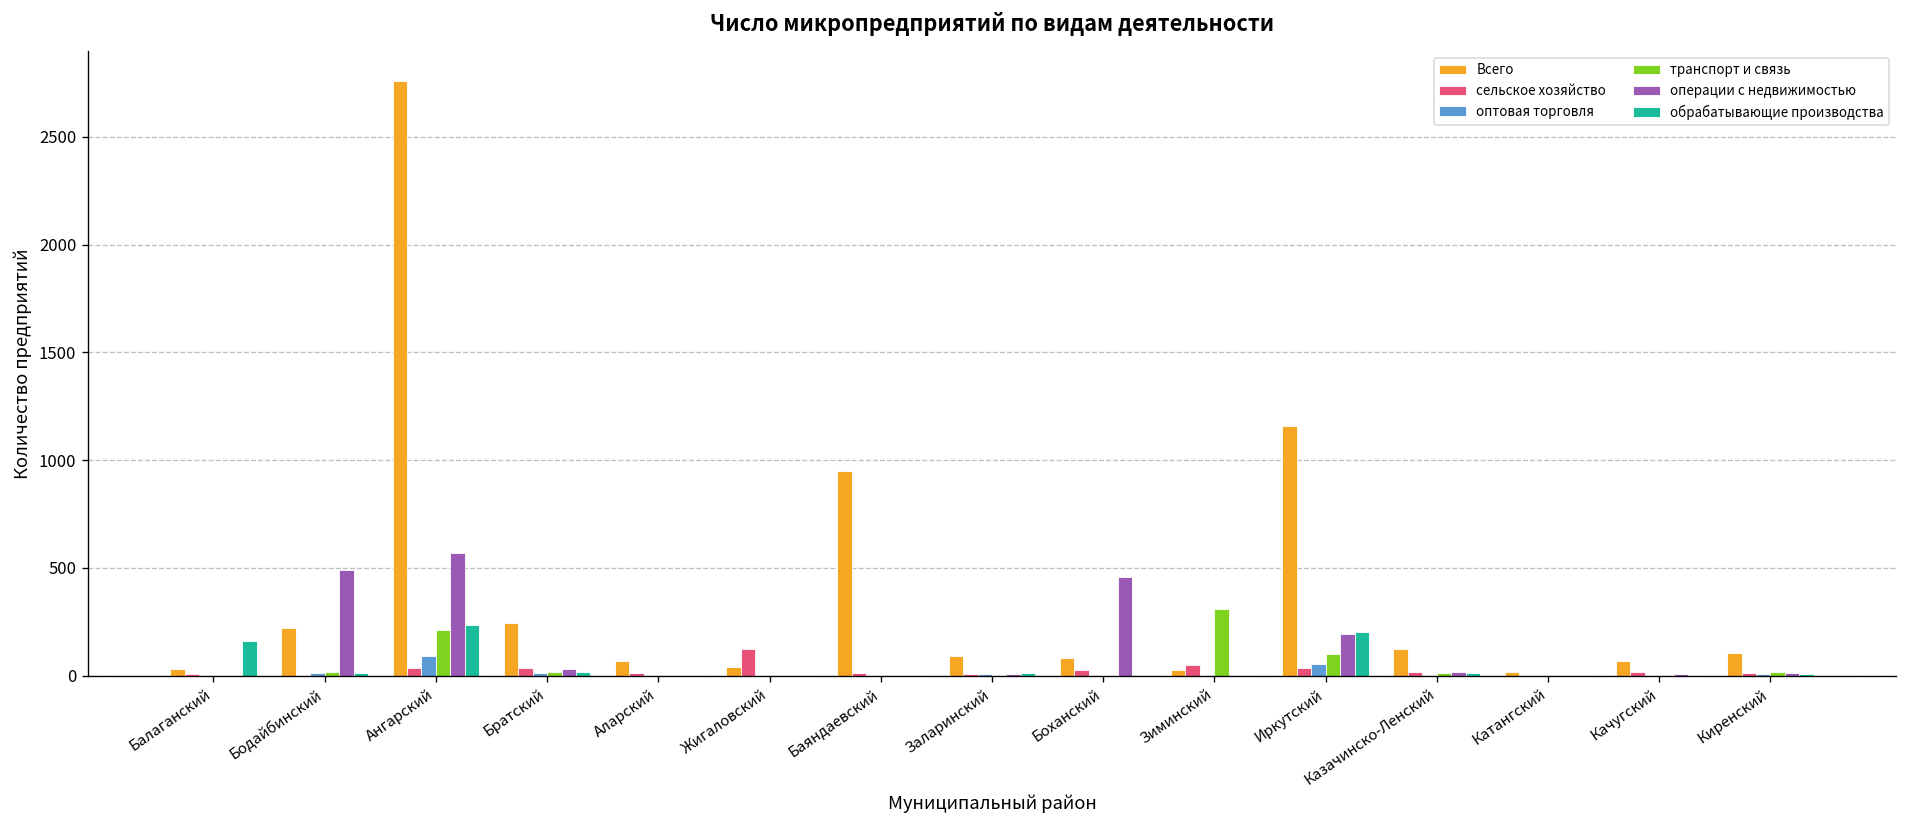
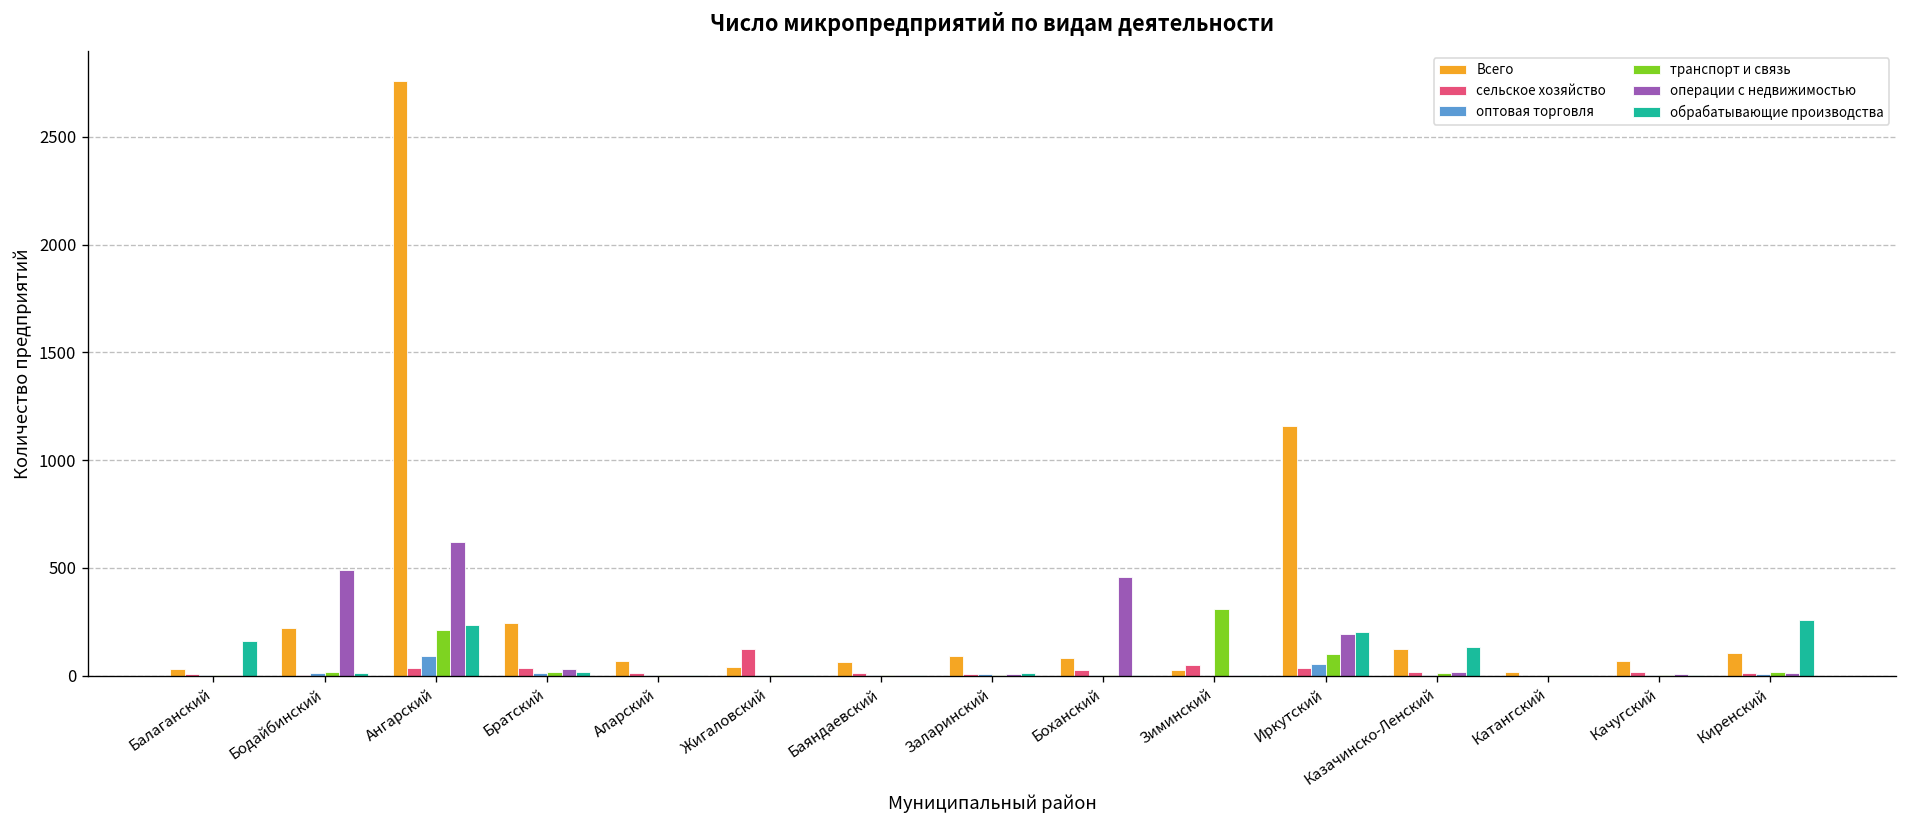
  {
    "Всего": {
      "Балаганский": 30,
      "Бодайбинский": 220,
      "Ангарский": 2760,
      "Братский": 240,
      "Аларский": 70,
      "Жигаловский": 40,
-     "Баяндаевский": 950,
+     "Баяндаевский": 60,
      "Заларинский": 90,
      "Боханский": 80,
      "Зиминский": 30,
      "Иркутский": 1160,
      "Казачинско-Ленский": 130,
      "Катангский": 20,
      "Качугский": 70,
      "Киренский": 110
    },
    "сельское хозяйство": {
      "Ангарский": 30,
      "Братский": 30,
      "Жигаловский": 120,
      "Боханский": 30,
      "Зиминский": 50,
      "Иркутский": 40,
      "Казачинско-Ленский": 20,
      "Катангский": 0,
      "Качугский": 20
    },
    "оптовая торговля": {
      "Ангарский": 90,
      "Зиминский": 0,
      "Иркутский": 60,
      "Катангский": 0
    },
    "транспорт и связь": {
      "Бодайбинский": 20,
      "Ангарский": 210,
      "Братский": 20,
      "Зиминский": 310,
      "Иркутский": 100,
      "Киренский": 20
    },
    "операции с недвижимостью": {
      "Бодайбинский": 490,
-     "Ангарский": 570,
+     "Ангарский": 620,
      "Братский": 30,
      "Боханский": 460,
      "Иркутский": 190,
      "Казачинско-Ленский": 20
    },
    "обрабатывающие производства": {
      "Балаганский": 160,
      "Ангарский": 240,
      "Братский": 20,
      "Заларинский": 10,
      "Иркутский": 200,
-     "Казачинско-Ленский": 10,
-     "Киренский": 10
+     "Казачинско-Ленский": 130,
+     "Киренский": 260
    }
  }
